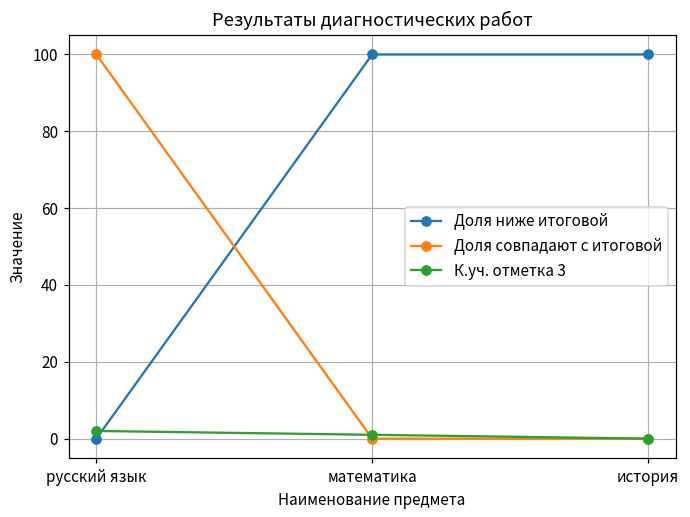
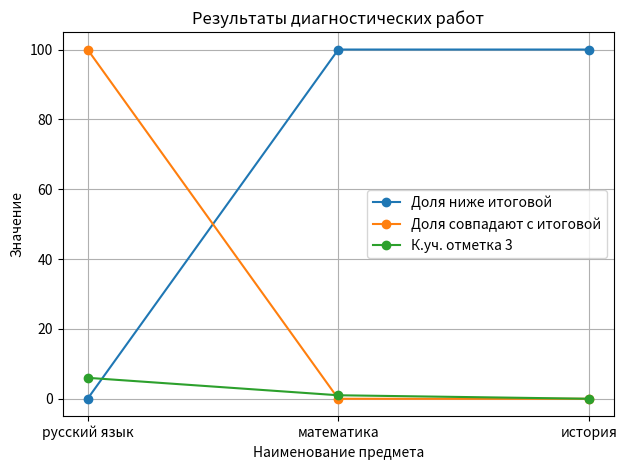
  {
    "Доля ниже итоговой": {
      "русский язык": 0,
      "математика": 100,
      "история": 100
    },
    "Доля совпадают с итоговой": {
      "русский язык": 100,
      "математика": 0
    },
    "К.уч. отметка 3": {
-     "русский язык": 2,
+     "русский язык": 6,
      "математика": 1
    }
  }
